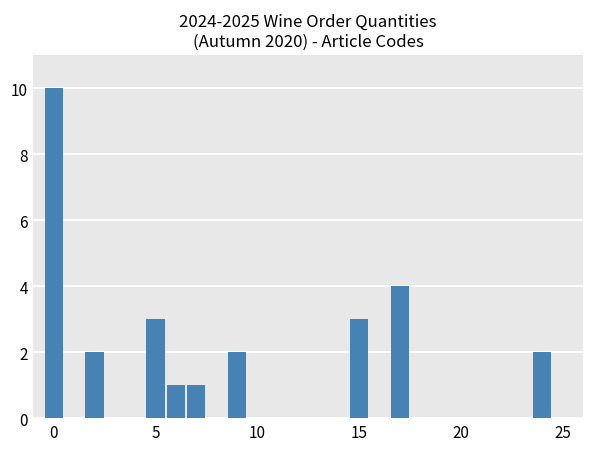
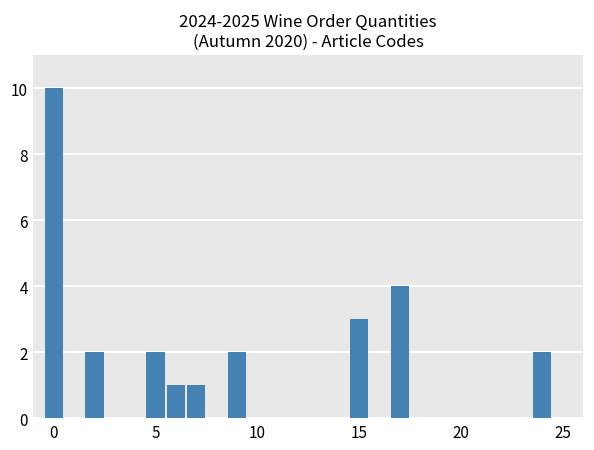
  {
    "0": 10,
-   "5": 3,
+   "5": 2,
    "10": 0,
    "15": 3
  }
